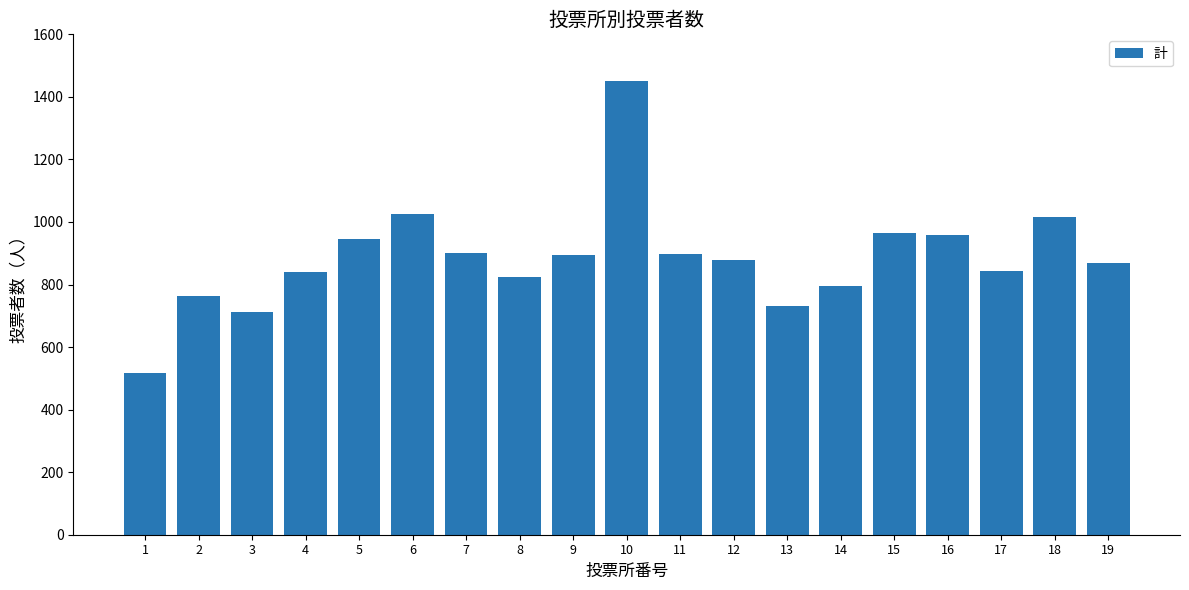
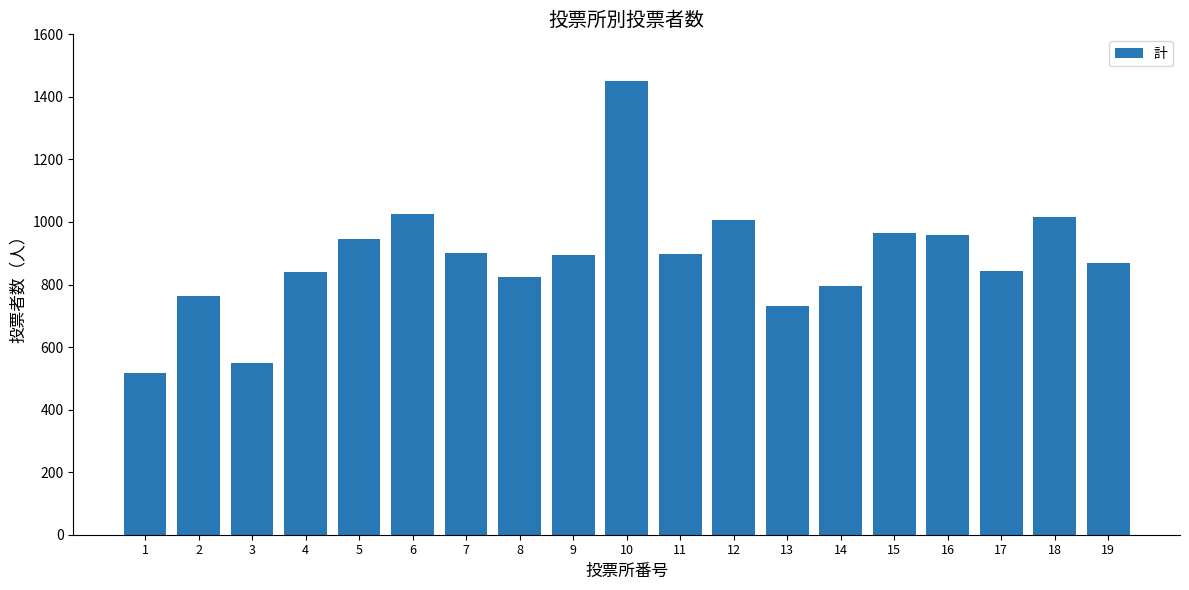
  {
    "1": 520,
    "2": 760,
-   "3": 710,
+   "3": 550,
    "4": 840,
    "5": 950,
    "6": 1030,
    "7": 900,
    "8": 820,
    "9": 900,
    "10": 1450,
    "11": 900,
-   "12": 880,
+   "12": 1010,
    "13": 730,
    "14": 790,
    "15": 960,
    "16": 960,
    "17": 840,
    "18": 1020,
    "19": 870
  }
